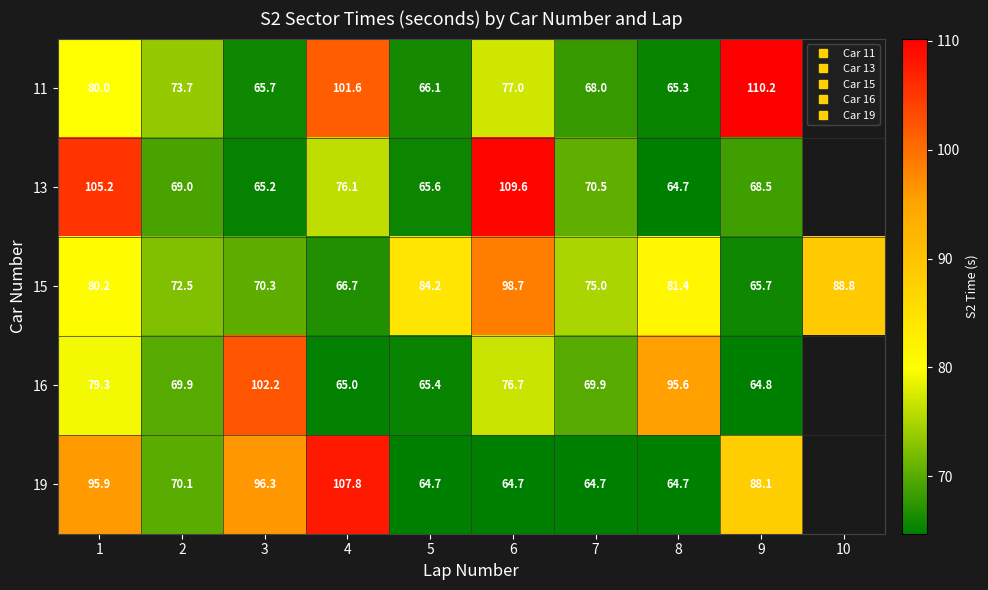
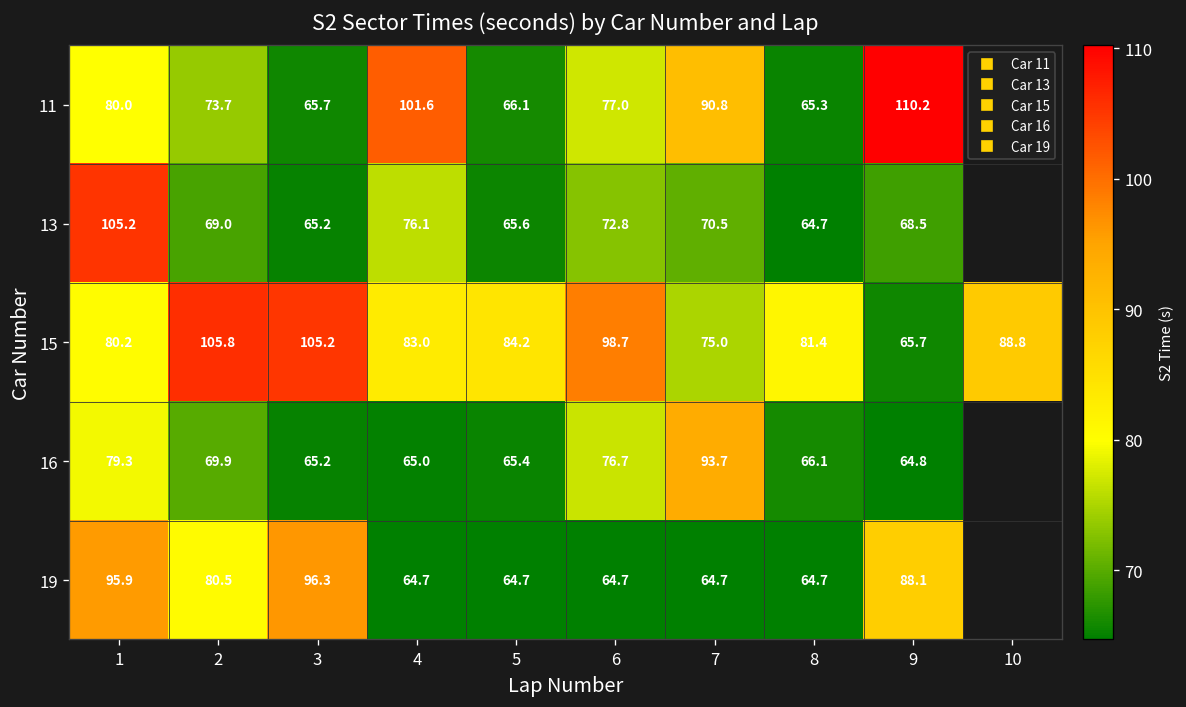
  {
    "11": {
      "1": 80.0,
      "2": 73.7,
      "3": 65.7,
      "4": 101.6,
      "5": 66.1,
      "6": 77.0,
-     "7": 68.0,
+     "7": 90.8,
      "8": 65.3,
      "9": 110.2
    },
    "13": {
      "1": 105.2,
      "2": 69.0,
      "3": 65.2,
      "4": 76.1,
      "5": 65.6,
-     "6": 109.6,
+     "6": 72.8,
      "7": 70.5,
      "8": 64.7,
      "9": 68.5
    },
    "15": {
      "1": 80.2,
-     "2": 72.5,
-     "3": 70.3,
-     "4": 66.7,
+     "2": 105.8,
+     "3": 105.2,
+     "4": 83.0,
      "5": 84.2,
      "6": 98.7,
      "7": 75.0,
      "8": 81.4,
      "9": 65.7,
      "10": 88.8
    },
    "16": {
      "1": 79.3,
      "2": 69.9,
-     "3": 102.2,
+     "3": 65.2,
      "4": 65.0,
      "5": 65.4,
      "6": 76.7,
-     "7": 69.9,
-     "8": 95.6,
+     "7": 93.7,
+     "8": 66.1,
      "9": 64.8
    },
    "19": {
      "1": 95.9,
-     "2": 70.1,
+     "2": 80.5,
      "3": 96.3,
-     "4": 107.8,
+     "4": 64.7,
      "5": 64.7,
      "6": 64.7,
      "7": 64.7,
      "8": 64.7,
      "9": 88.1
    }
  }
